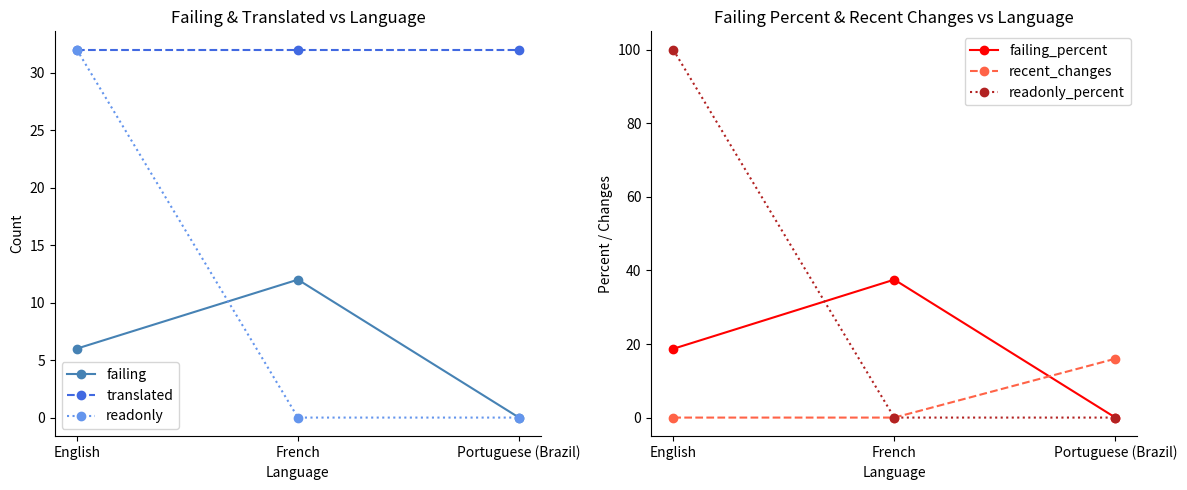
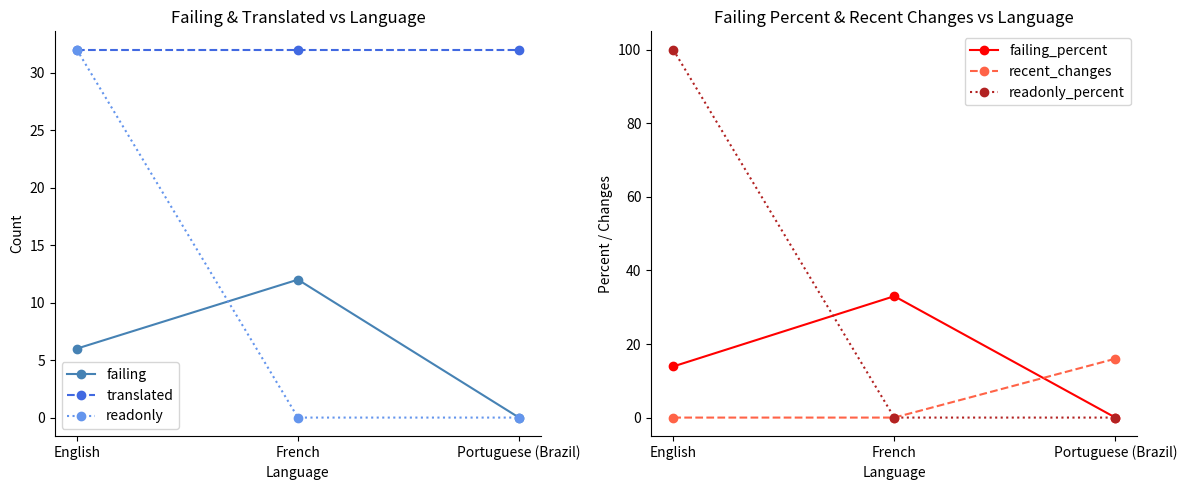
  {
    "Failing Percent & Recent Changes vs Language": {
      "failing_percent": {
-       "English": 19,
-       "French": 38
+       "English": 14,
+       "French": 33
      },
      "recent_changes": {
        "English": 0,
        "Portuguese (Brazil)": 16
      },
      "readonly_percent": {
        "English": 100
      }
    }
  }
